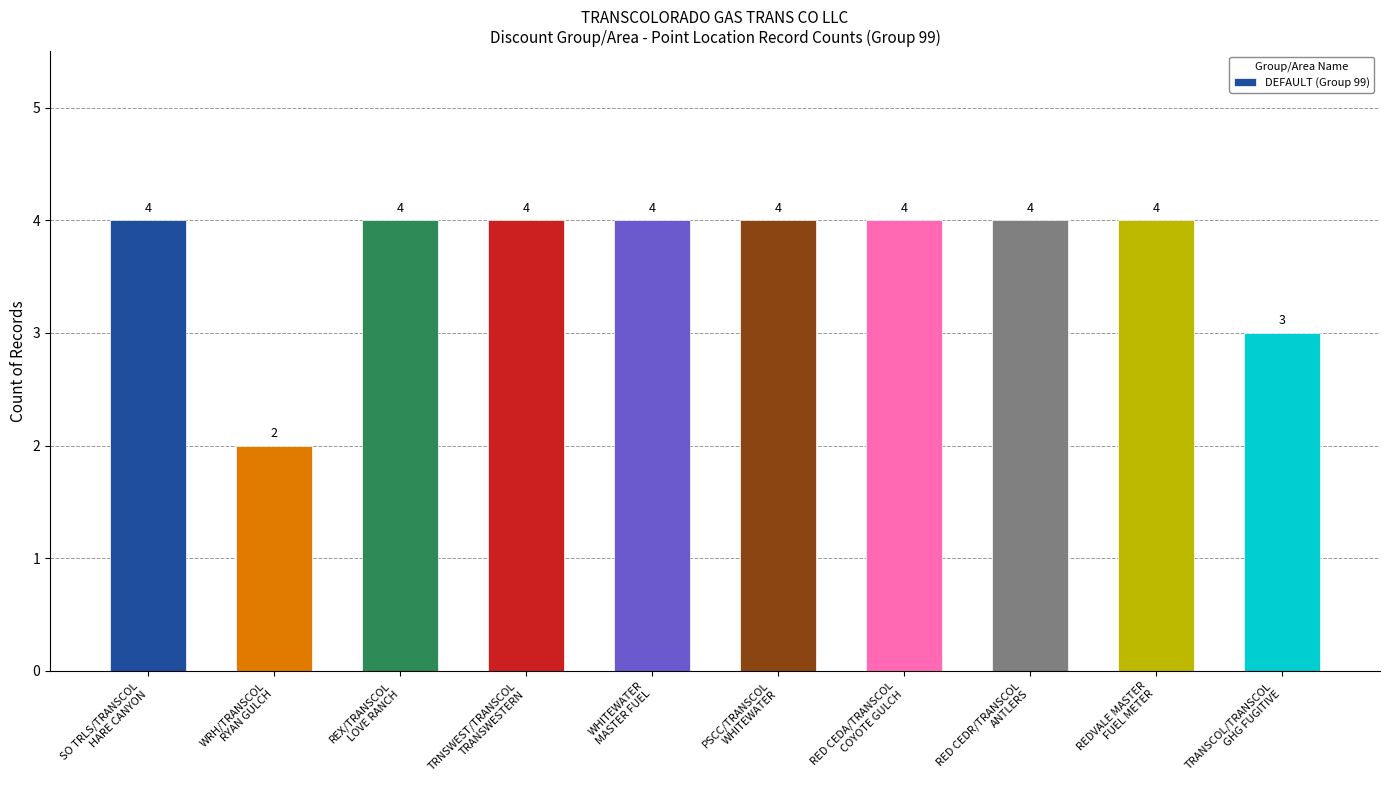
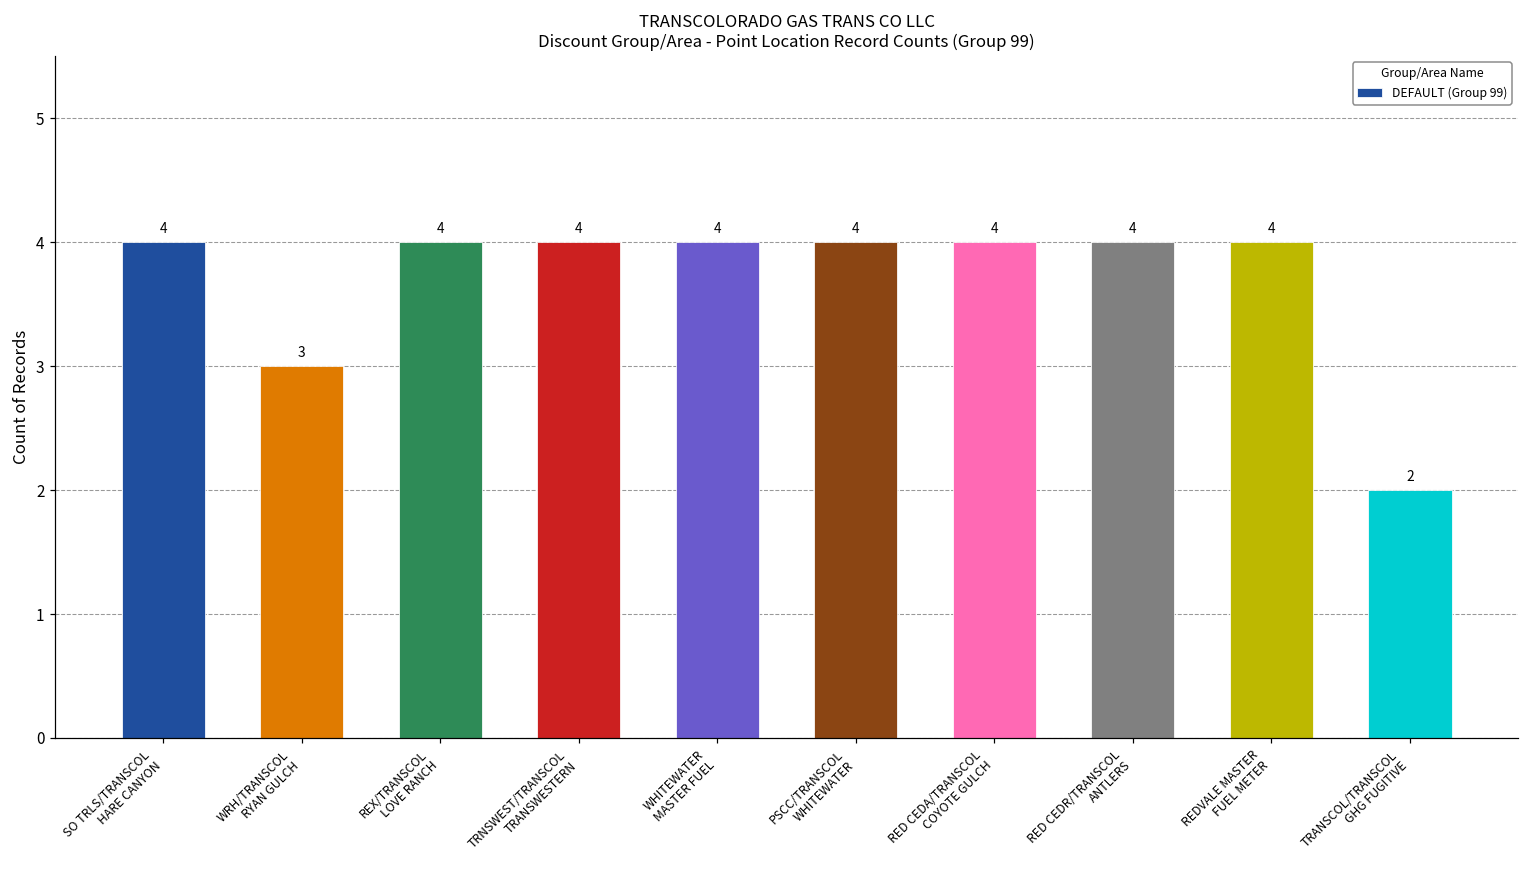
  {
    "SO TRLS/TRANSCOL HARE CANYON": 4,
-   "WRH/TRANSCOL RYAN GULCH": 2,
+   "WRH/TRANSCOL RYAN GULCH": 3,
    "REX/TRANSCOL LOVE RANCH": 4,
    "TRNSWEST/TRANSCOL TRANSWESTERN": 4,
    "WHITEWATER MASTER FUEL": 4,
    "PSCC/TRANSCOL WHITEWATER": 4,
    "RED CEDA/TRANSCOL COYOTE GULCH": 4,
    "RED CEDR/TRANSCOL ANTLERS": 4,
    "REDVALE MASTER FUEL METER": 4,
-   "TRANSCOL/TRANSCOL GHG FUGITIVE": 3
+   "TRANSCOL/TRANSCOL GHG FUGITIVE": 2
  }
